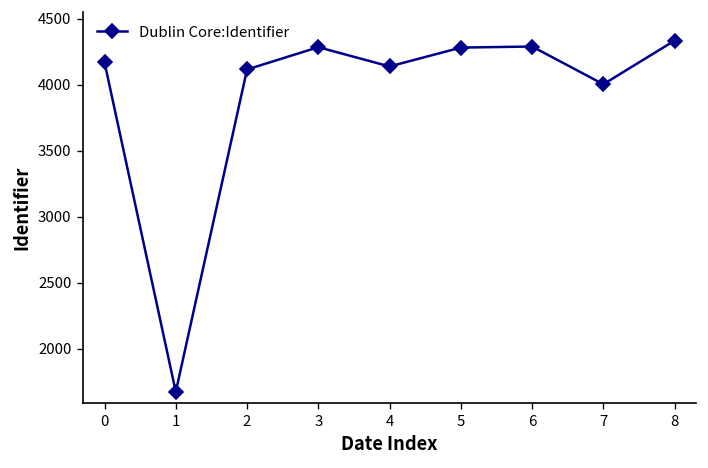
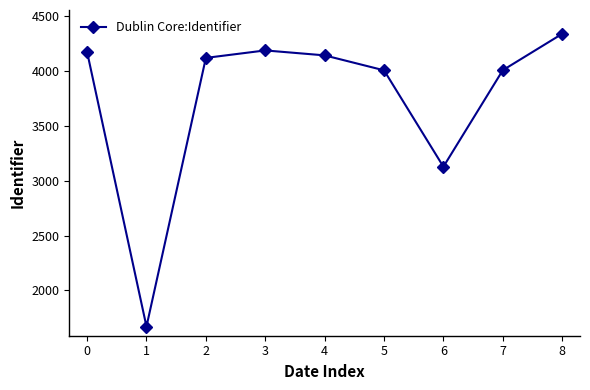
  {
    "0": 4170,
    "1": 1670,
    "2": 4120,
-   "3": 4290,
+   "3": 4180,
    "4": 4140,
-   "5": 4280,
-   "6": 4290,
+   "5": 4000,
+   "6": 3130,
    "7": 4000,
    "8": 4340
  }
